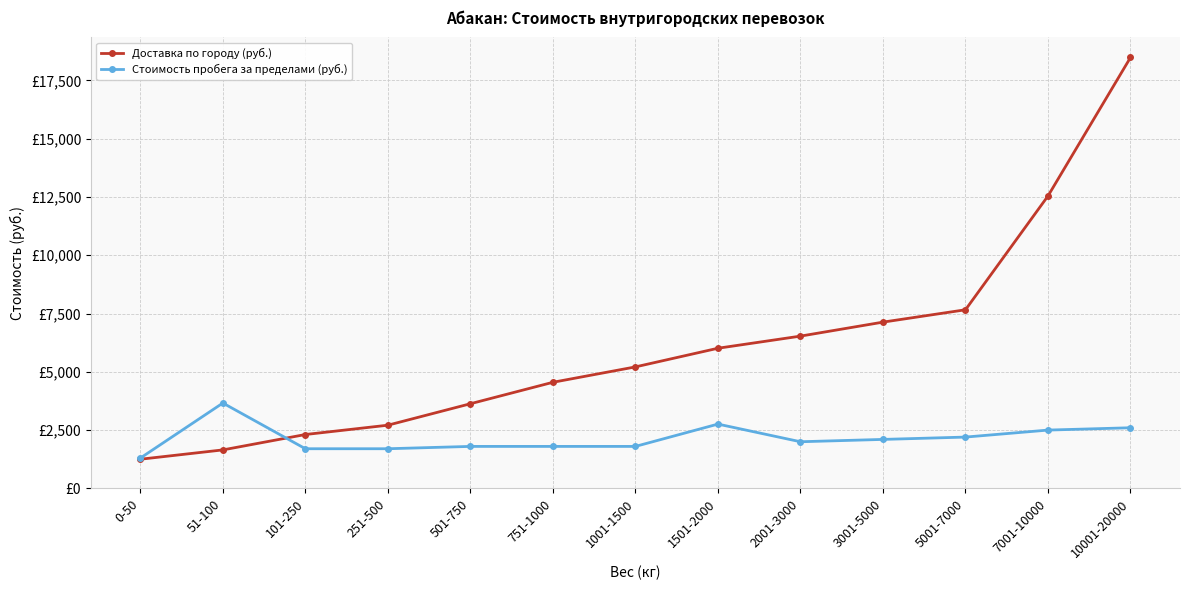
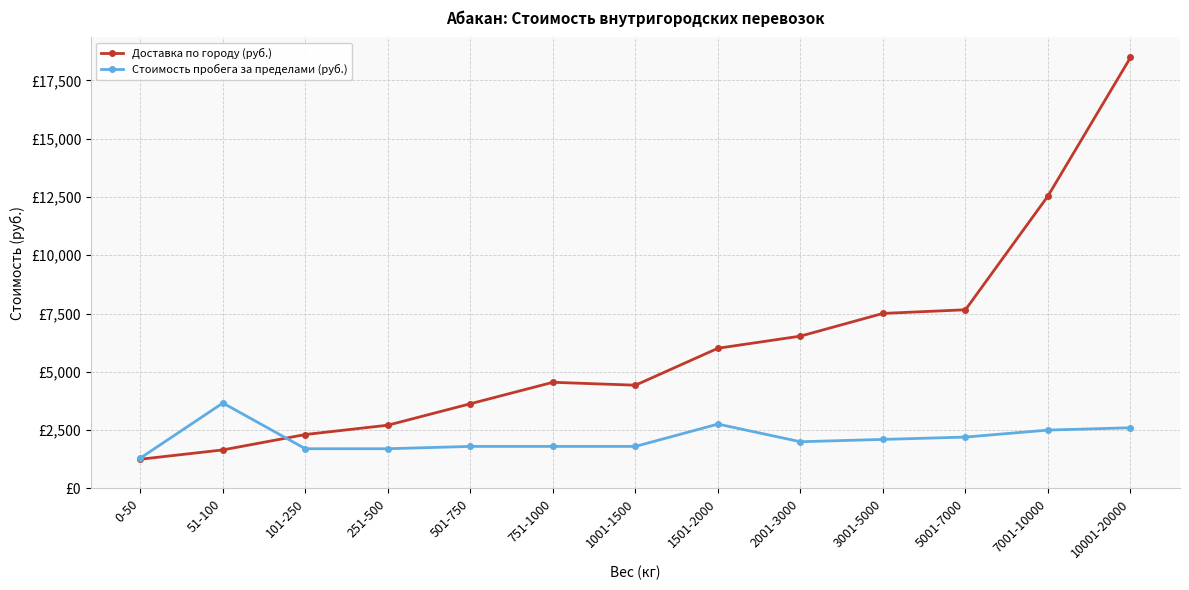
  {
    "Доставка по городу (руб.)": {
      "51-100": "£1,700",
      "101-250": "£2,300",
      "251-500": "£2,700",
      "501-750": "£3,600",
      "751-1000": "£4,600",
-     "1001-1500": "£5,200",
+     "1001-1500": "£4,400",
      "1501-2000": "£6,000",
      "2001-3000": "£6,500",
-     "3001-5000": "£7,100",
+     "3001-5000": "£7,500",
      "5001-7000": "£7,700",
      "7001-10000": "£12,500",
      "10001-20000": "£18,500"
    },
    "Стоимость пробега за пределами (руб.)": {
      "51-100": "£3,700",
      "101-250": "£1,700",
      "251-500": "£1,700",
      "501-750": "£1,800",
      "751-1000": "£1,800",
      "1001-1500": "£1,800",
      "1501-2000": "£2,800",
      "2001-3000": "£2,000",
      "3001-5000": "£2,100",
      "5001-7000": "£2,200",
      "7001-10000": "£2,500",
      "10001-20000": "£2,600"
    }
  }
